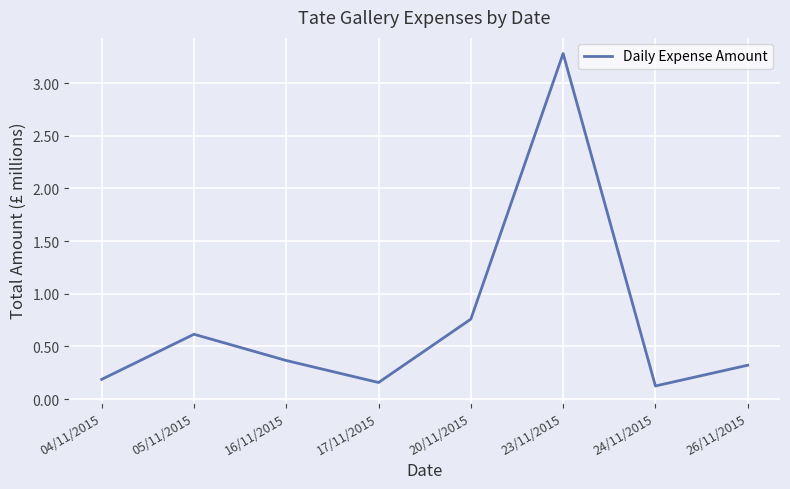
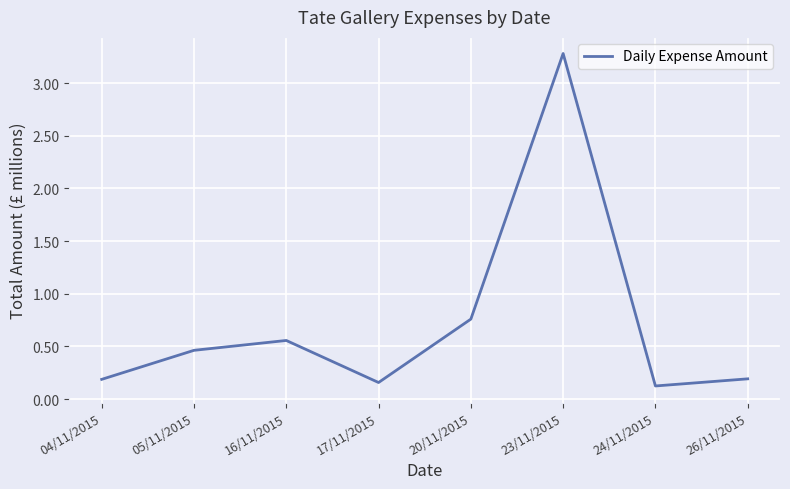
  {
    "04/11/2015": 0.19,
-   "05/11/2015": 0.62,
-   "16/11/2015": 0.37,
+   "05/11/2015": 0.46,
+   "16/11/2015": 0.56,
    "17/11/2015": 0.16,
    "20/11/2015": 0.76,
    "23/11/2015": 3.28,
    "24/11/2015": 0.12,
-   "26/11/2015": 0.32
+   "26/11/2015": 0.19
  }
